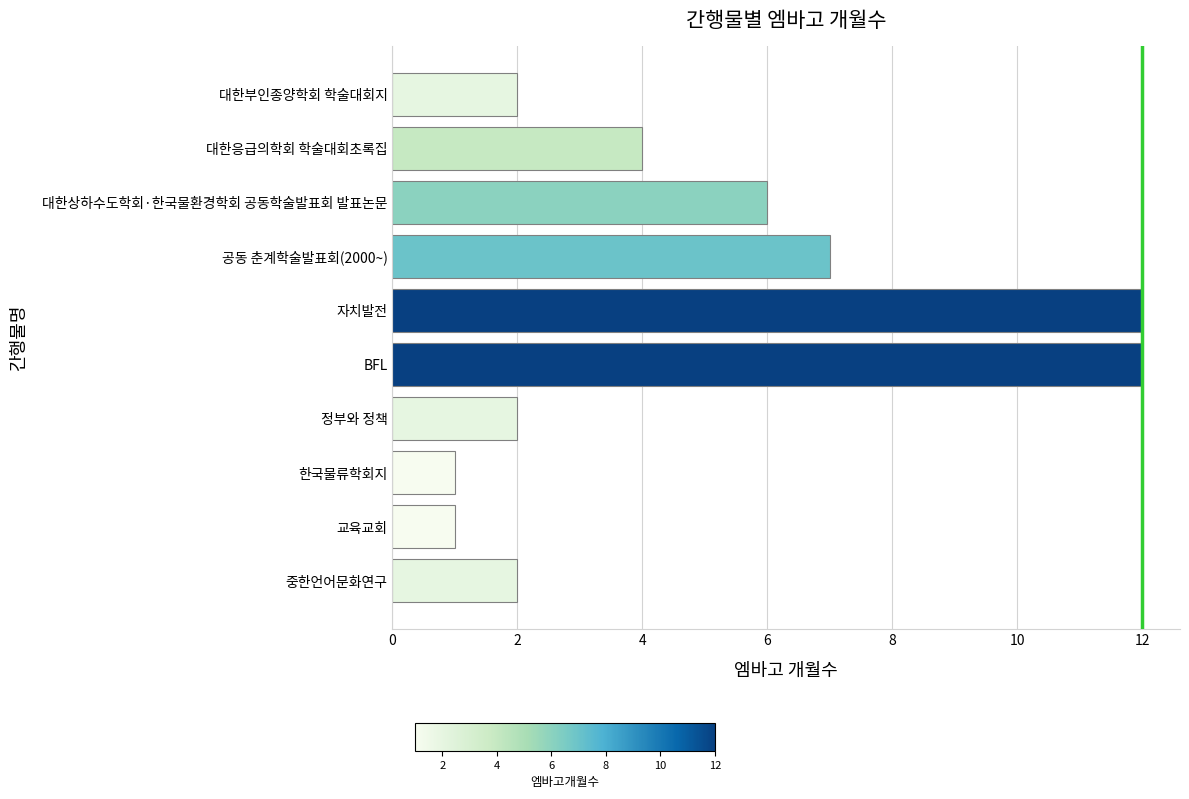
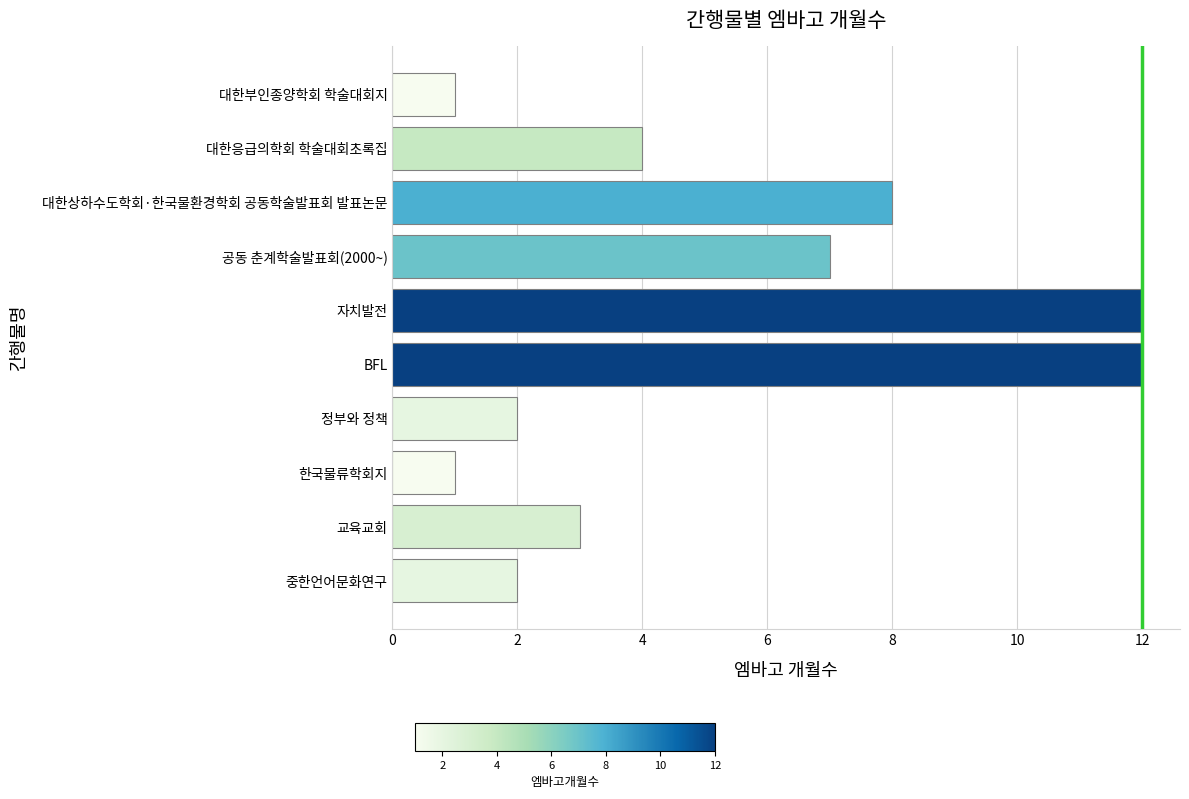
  {
-   "대한부인종양학회 학술대회지": 2,
+   "대한부인종양학회 학술대회지": 1,
    "대한응급의학회 학술대회초록집": 4,
-   "대한상하수도학회·한국물환경학회 공동학술발표회 발표논문": 6,
+   "대한상하수도학회·한국물환경학회 공동학술발표회 발표논문": 8,
    "공동 춘계학술발표회(2000~)": 7,
    "자치발전": 12,
    "BFL": 12,
    "정부와 정책": 2,
    "한국물류학회지": 1,
-   "교육교회": 1,
+   "교육교회": 3,
    "중한언어문화연구": 2
  }
